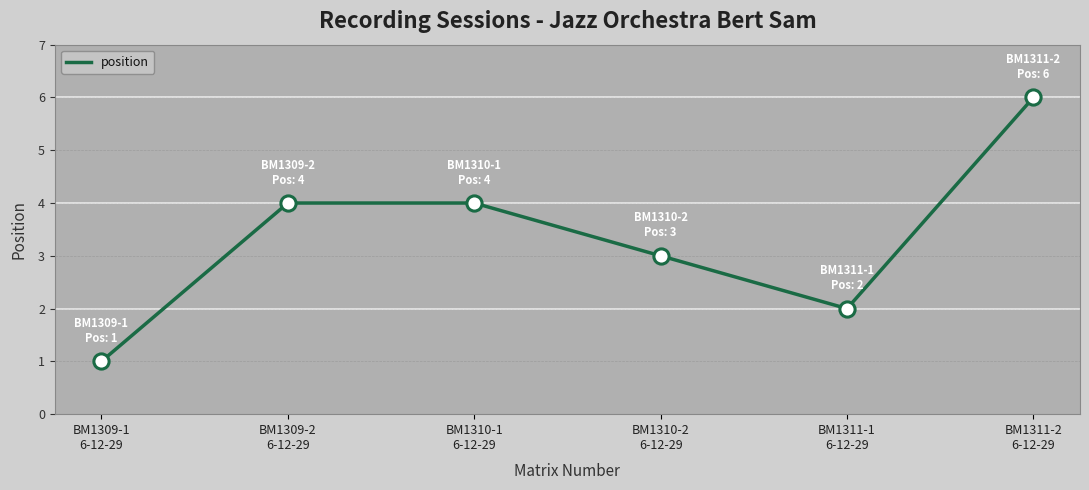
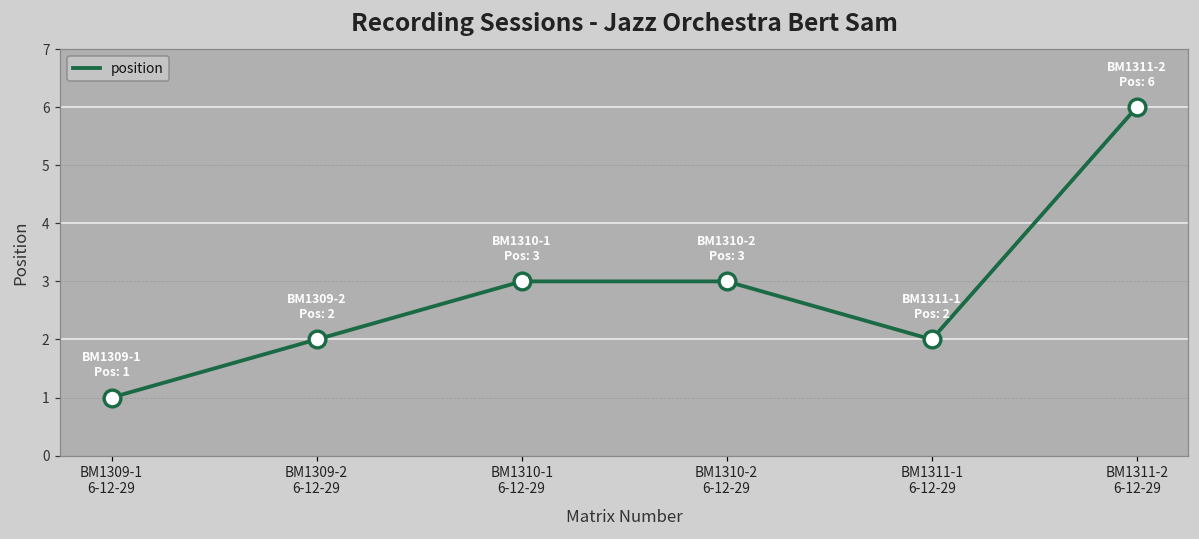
  {
    "BM1309-1 6-12-29": 1,
-   "BM1309-2 6-12-29": 4,
-   "BM1310-1 6-12-29": 4,
+   "BM1309-2 6-12-29": 2,
+   "BM1310-1 6-12-29": 3,
    "BM1310-2 6-12-29": 3,
    "BM1311-1 6-12-29": 2,
    "BM1311-2 6-12-29": 6
  }
